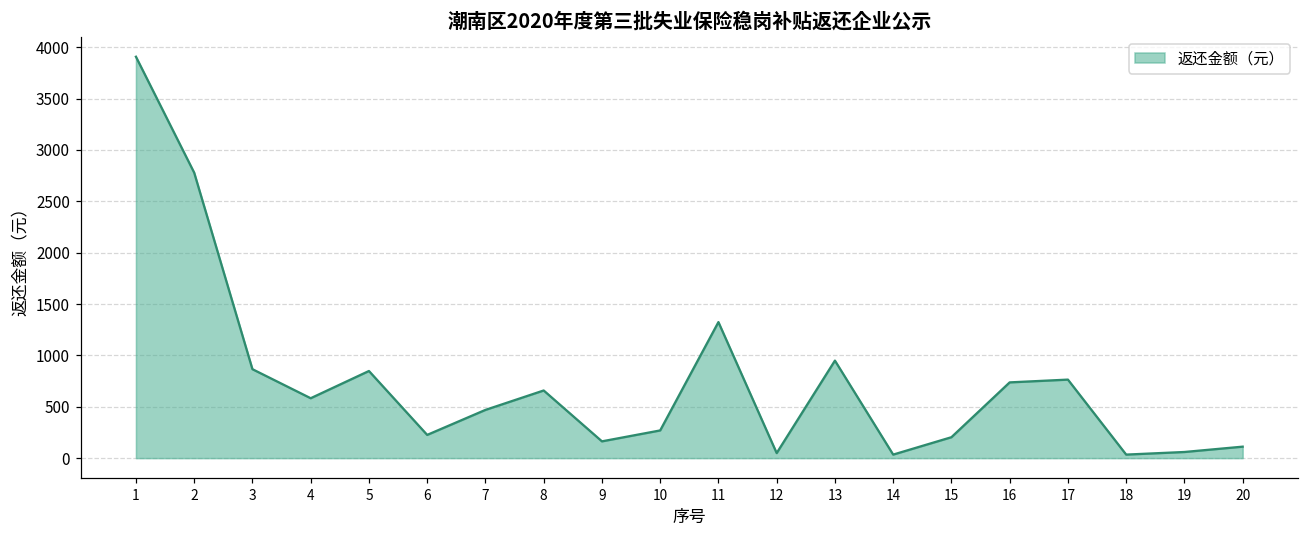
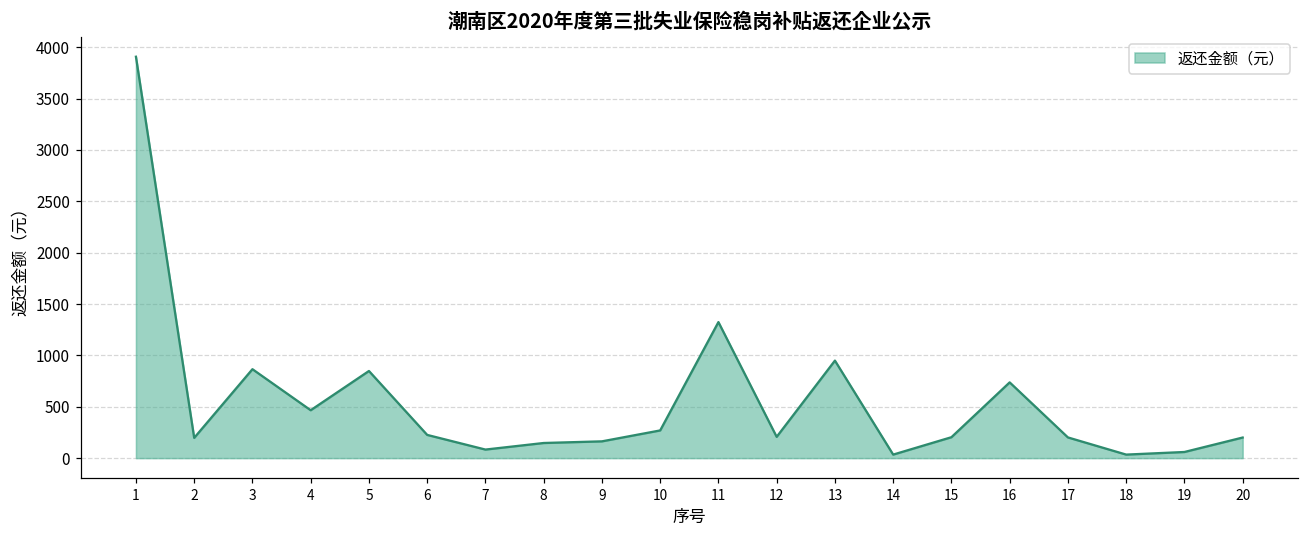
  {
    "1": 3900,
-   "2": 2800,
+   "2": 200,
    "3": 900,
-   "4": 600,
+   "4": 500,
    "5": 800,
    "6": 200,
-   "7": 500,
-   "8": 700,
+   "7": 100,
+   "8": 100,
    "9": 200,
    "10": 300,
    "11": 1300,
-   "12": 0,
+   "12": 200,
    "13": 900,
    "14": 0,
    "15": 200,
    "16": 700,
-   "17": 800,
+   "17": 200,
    "18": 0,
    "19": 100,
-   "20": 100
+   "20": 200
  }
